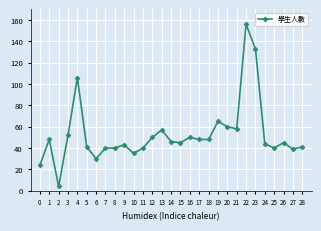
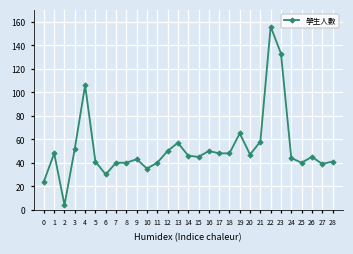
  {
    "0": 24,
    "1": 48,
    "2": 4,
    "3": 52,
    "4": 106,
    "5": 41,
    "6": 30,
    "7": 40,
    "8": 40,
    "9": 43,
    "10": 35,
    "11": 40,
    "12": 50,
    "13": 57,
    "14": 46,
    "15": 45,
    "16": 50,
    "17": 48,
    "18": 48,
    "19": 65,
-   "20": 60,
+   "20": 47,
    "21": 58,
    "22": 156,
    "23": 133,
    "24": 44,
    "25": 40,
    "26": 45,
    "27": 39,
    "28": 41
  }
